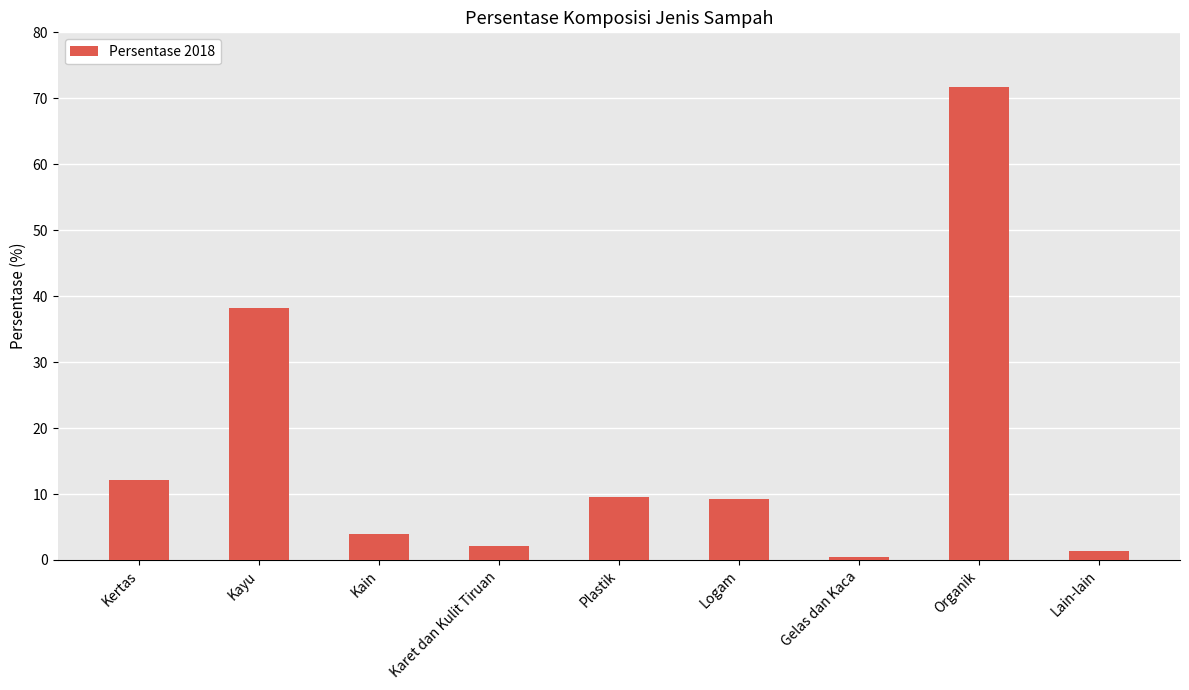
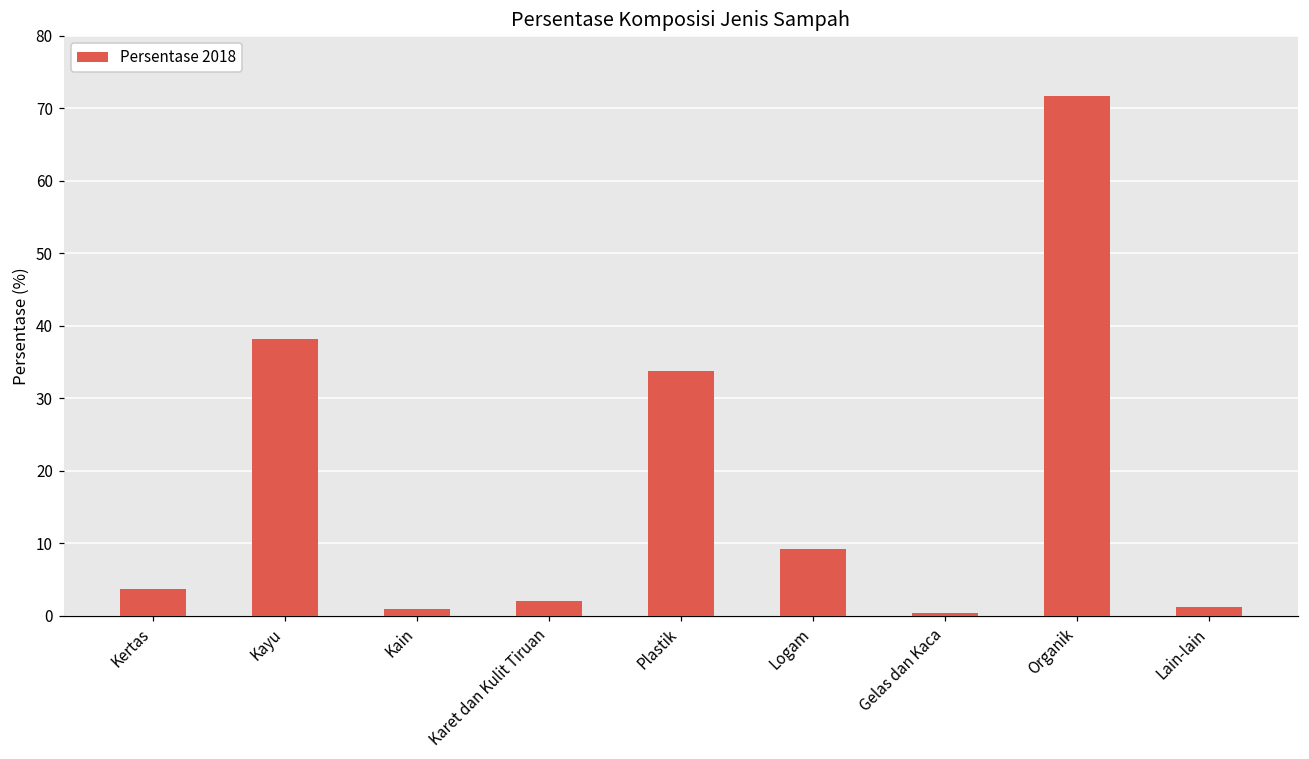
  {
-   "Kertas": 12,
+   "Kertas": 4,
    "Kayu": 38,
-   "Kain": 4,
+   "Kain": 1,
    "Karet dan Kulit Tiruan": 2,
-   "Plastik": 10,
+   "Plastik": 34,
    "Logam": 9,
    "Gelas dan Kaca": 0,
    "Organik": 72,
    "Lain-lain": 1
  }
